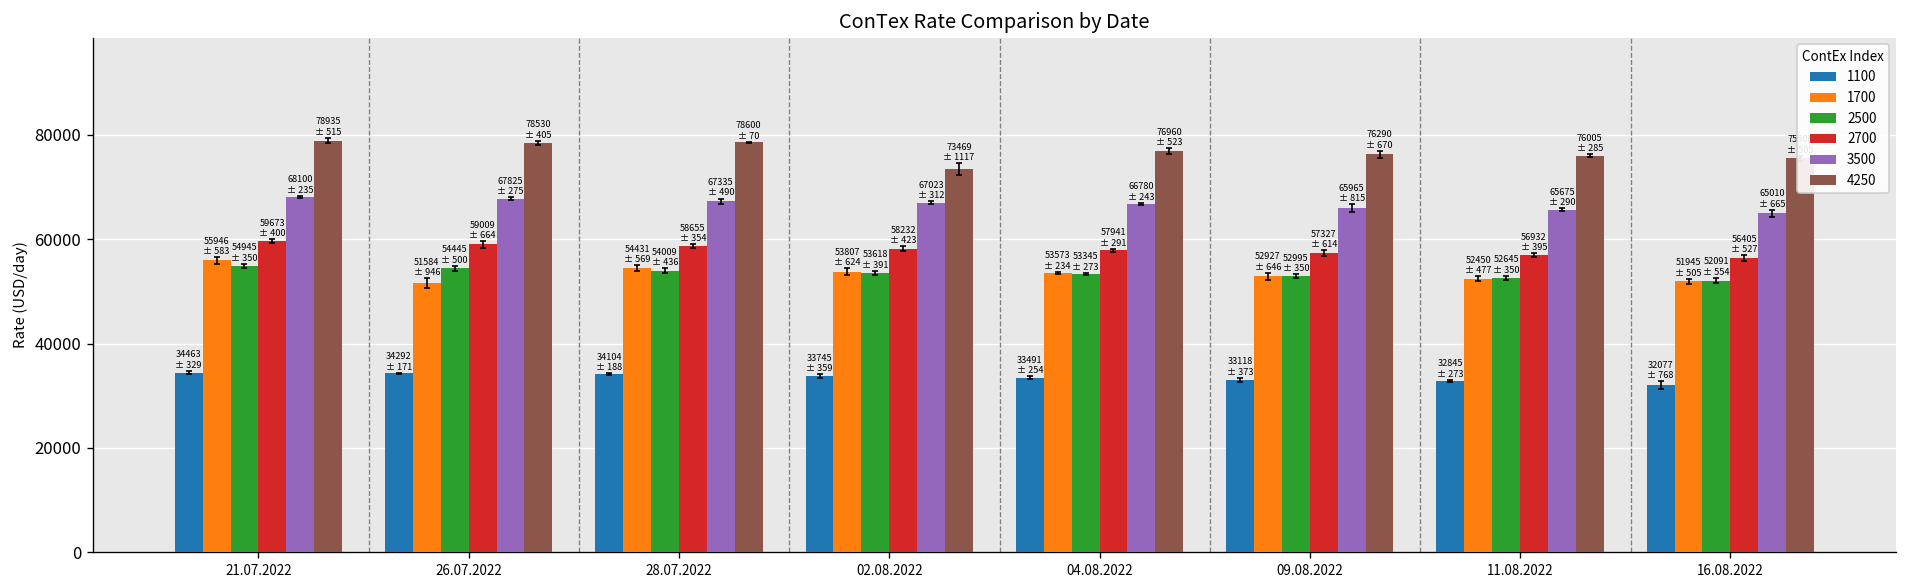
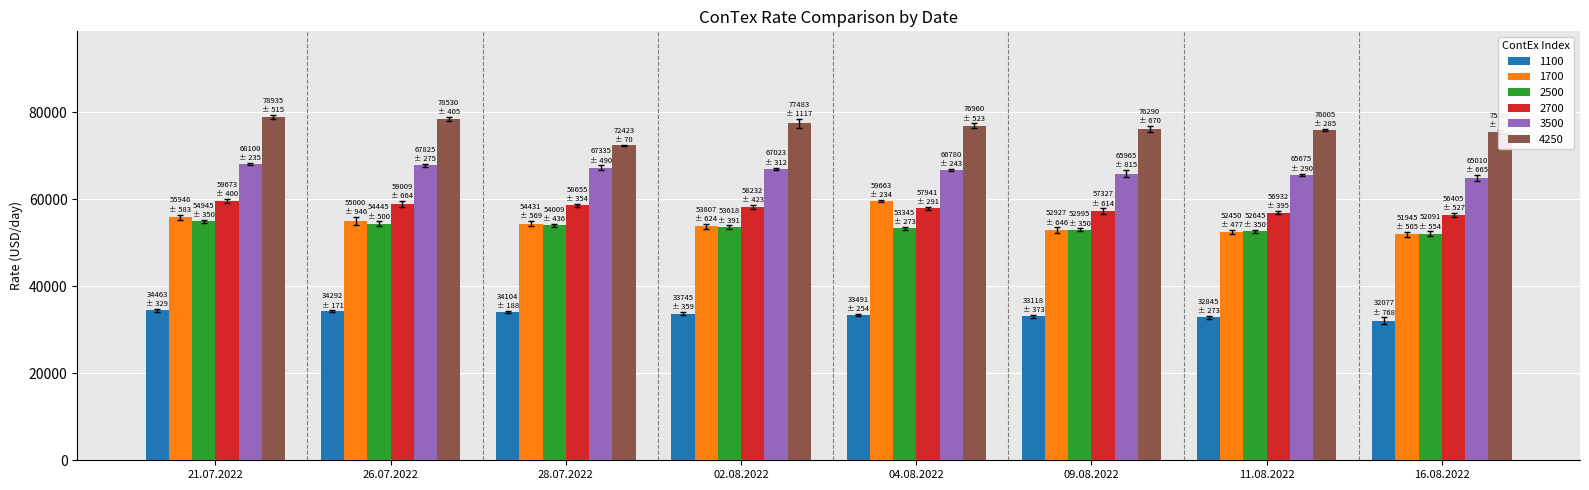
  {
    "1700": {
-     "26.07.2022": 51584,
-     "04.08.2022": 53573
+     "26.07.2022": 55000,
+     "04.08.2022": 59663
    },
    "4250": {
-     "28.07.2022": 78600,
-     "02.08.2022": 73469
+     "28.07.2022": 72423,
+     "02.08.2022": 77483
    }
  }
